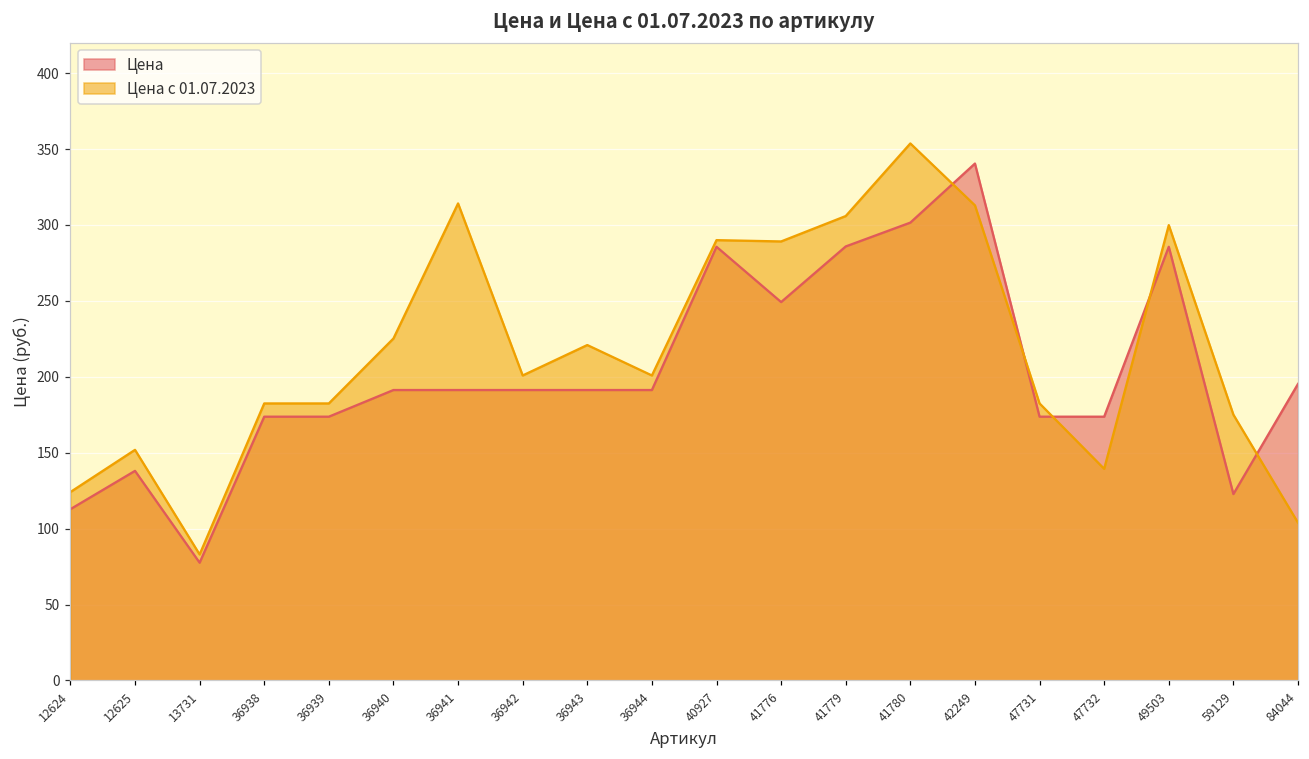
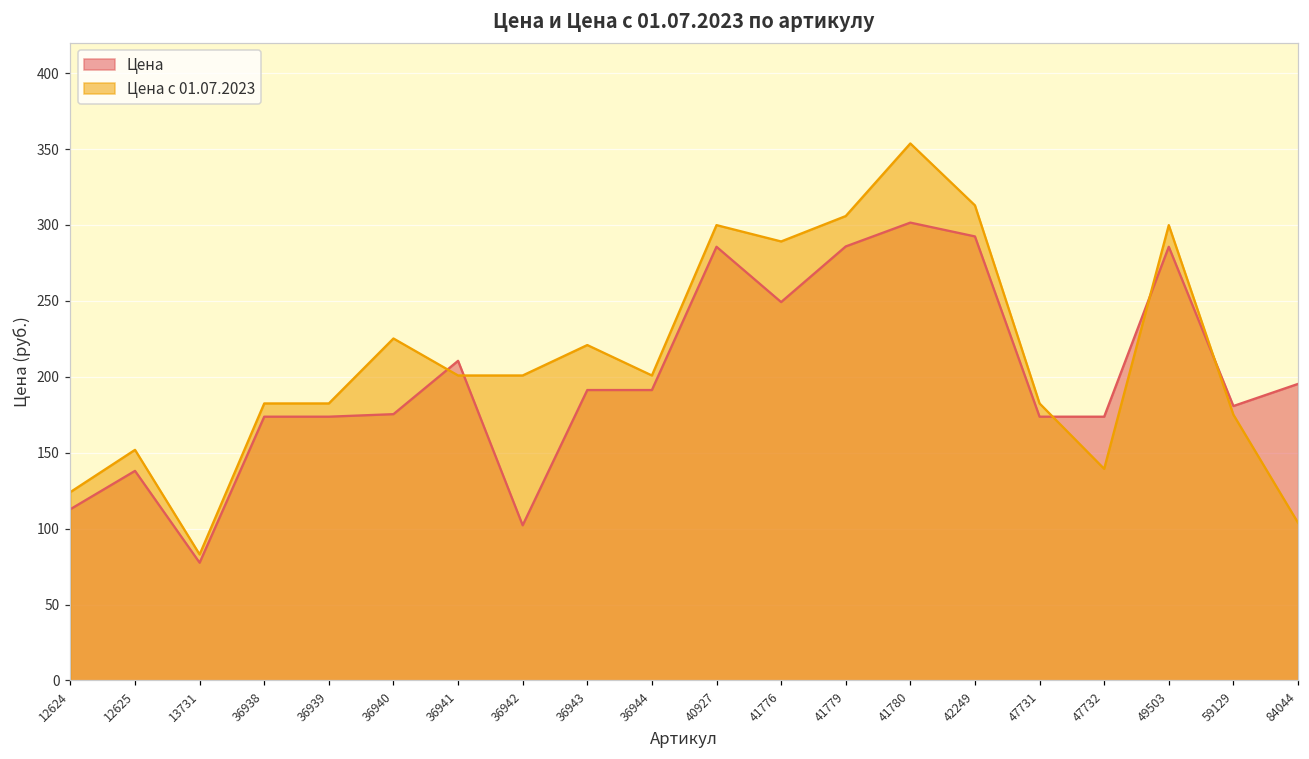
  {
    "Цена": {
      "12624": 113,
      "12625": 138,
      "13731": 78,
      "36938": 174,
      "36939": 174,
-     "36940": 191,
-     "36941": 191,
-     "36942": 191,
+     "36940": 175,
+     "36941": 211,
+     "36942": 102,
      "36943": 191,
      "36944": 191,
      "40927": 286,
      "41776": 249,
      "41779": 286,
      "41780": 302,
-     "42249": 340,
+     "42249": 292,
      "47731": 174,
      "47732": 174,
      "49503": 286,
-     "59129": 123,
+     "59129": 181,
      "84044": 195
    },
    "Цена с 01.07.2023": {
      "12624": 124,
      "12625": 152,
      "13731": 83,
      "36938": 182,
      "36939": 182,
      "36940": 225,
-     "36941": 314,
+     "36941": 201,
      "36942": 201,
      "36943": 221,
      "36944": 201,
-     "40927": 290,
+     "40927": 300,
      "41776": 289,
      "41779": 306,
      "41780": 354,
      "42249": 313,
      "47731": 182,
      "47732": 139,
      "49503": 300,
      "59129": 175,
      "84044": 104
    }
  }
